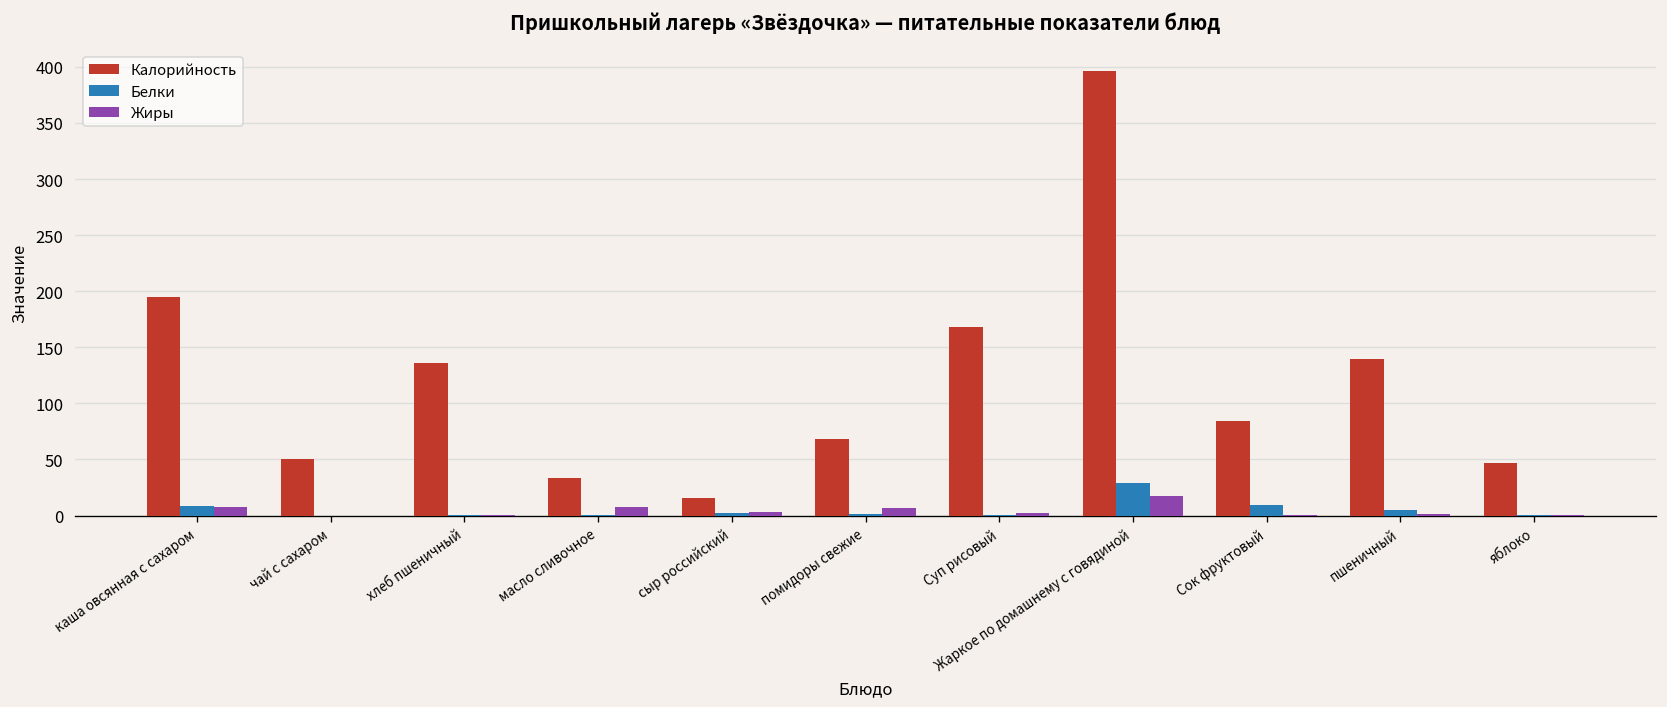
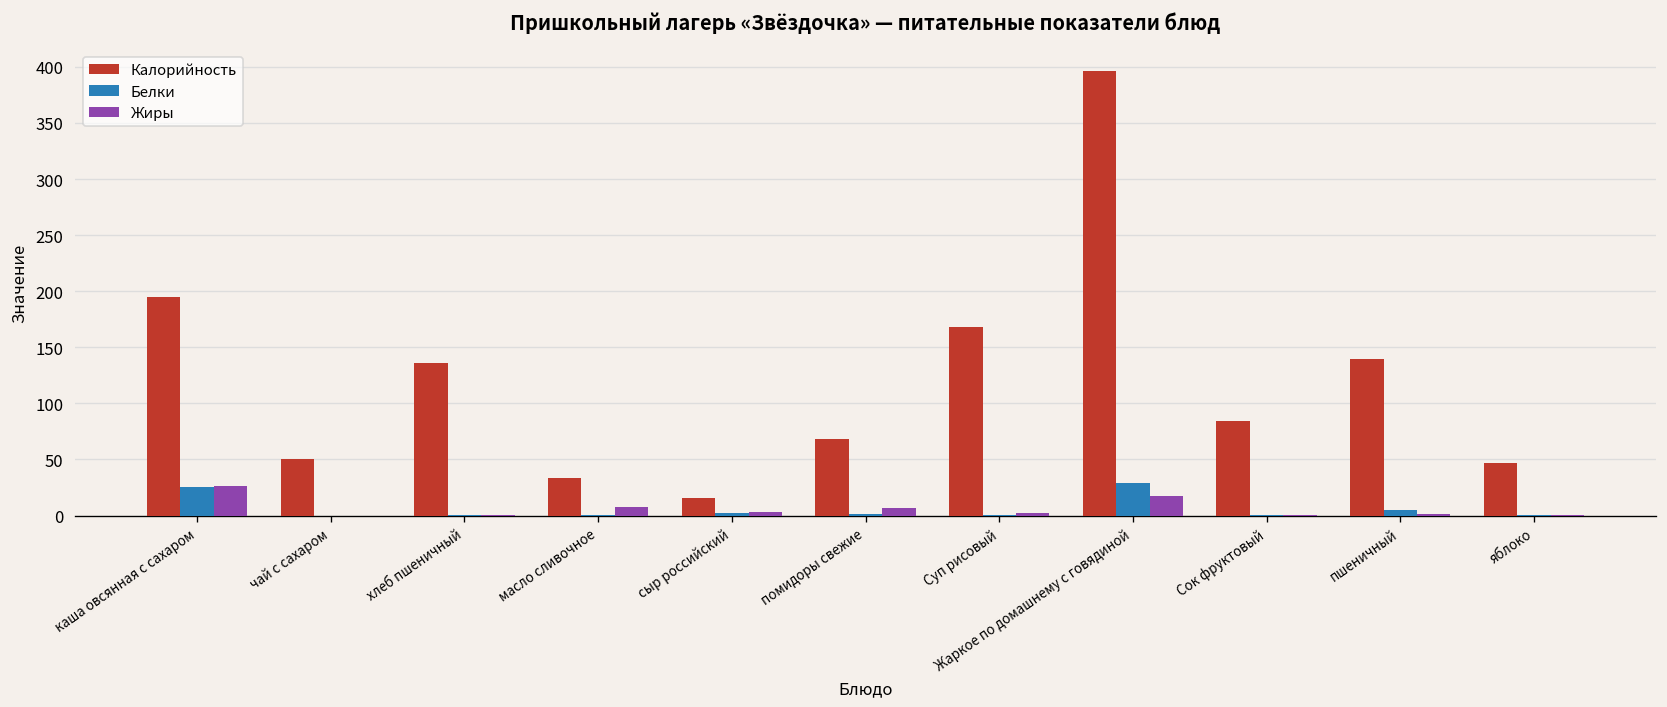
  {
    "Калорийность": {
      "каша овсянная с сахаром": 190,
      "чай с сахаром": 50,
      "хлеб пшеничный": 140,
      "масло сливочное": 30,
      "сыр российский": 20,
      "помидоры свежие": 70,
      "Суп рисовый": 170,
      "Жаркое по домашнему с говядиной": 400,
      "Сок фруктовый": 80,
      "пшеничный": 140,
      "яблоко": 50
    },
    "Белки": {
-     "каша овсянная с сахаром": 10,
+     "каша овсянная с сахаром": 30,
      "чай с сахаром": 0,
      "Жаркое по домашнему с говядиной": 30,
-     "Сок фруктовый": 10,
+     "Сок фруктовый": 0,
      "пшеничный": 10
    },
    "Жиры": {
-     "каша овсянная с сахаром": 10,
+     "каша овсянная с сахаром": 30,
      "чай с сахаром": 0,
      "масло сливочное": 10,
      "сыр российский": 0,
      "помидоры свежие": 10,
      "Жаркое по домашнему с говядиной": 20
    }
  }
